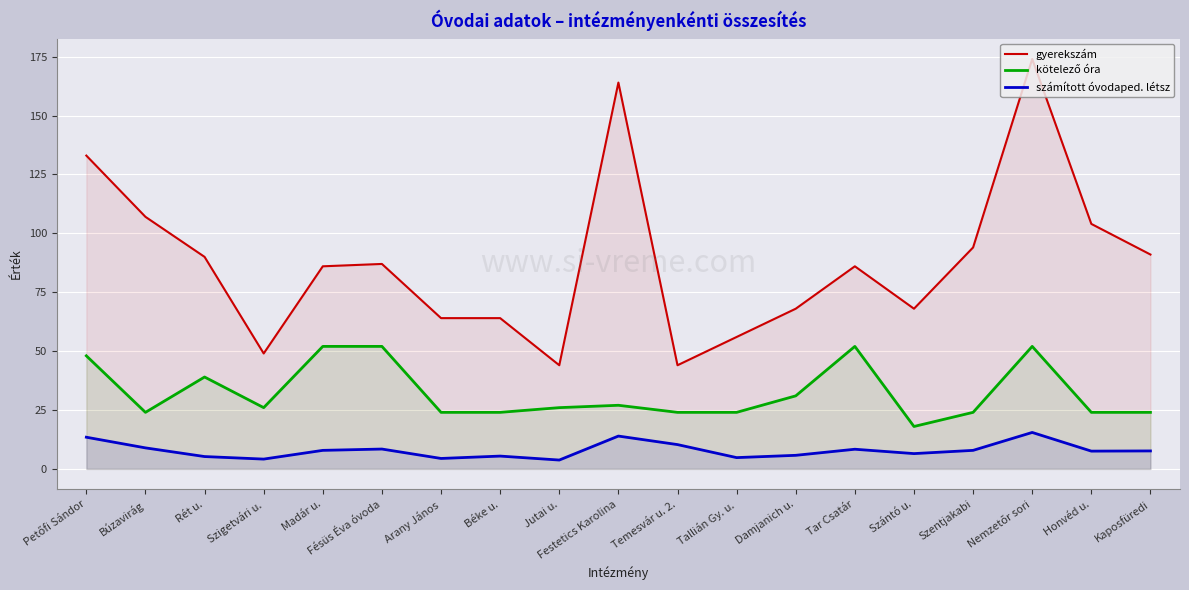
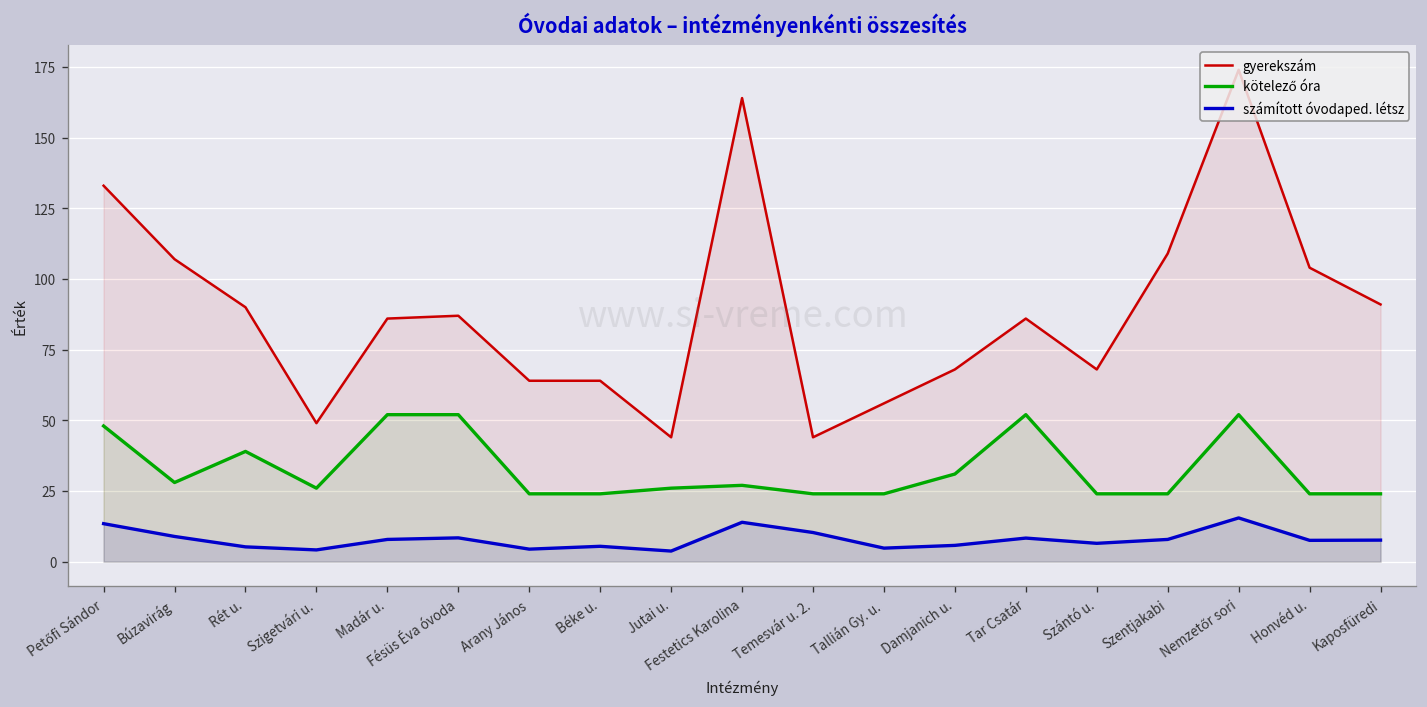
  {
    "gyerekszám": {
      "Petőfi Sándor": 133,
      "Búzavirág": 107,
      "Rét u.": 90,
      "Szigetvári u.": 49,
      "Madár u.": 86,
      "Fésüs Éva óvoda": 87,
      "Arany János": 64,
      "Béke u.": 64,
      "Jutai u.": 44,
      "Festetics Karolina": 164,
      "Temesvár u. 2.": 44,
      "Tallián Gy. u.": 56,
      "Damjanich u.": 68,
      "Tar Csatár": 86,
      "Szántó u.": 68,
-     "Szentjakabi": 94,
+     "Szentjakabi": 109,
      "Honvéd u.": 104,
      "Kaposfüredi": 91
    },
    "kötelező óra": {
      "Petőfi Sándor": 48,
-     "Búzavirág": 24,
+     "Búzavirág": 28,
      "Rét u.": 39,
      "Szigetvári u.": 26,
      "Madár u.": 52,
      "Fésüs Éva óvoda": 52,
      "Arany János": 24,
      "Béke u.": 24,
      "Jutai u.": 26,
      "Festetics Karolina": 27,
      "Temesvár u. 2.": 24,
      "Tallián Gy. u.": 24,
      "Damjanich u.": 31,
      "Tar Csatár": 52,
-     "Szántó u.": 18,
+     "Szántó u.": 24,
      "Szentjakabi": 24,
      "Nemzetőr sori": 52,
      "Honvéd u.": 24,
      "Kaposfüredi": 24
    },
    "számított óvodaped. létsz": {
      "Petőfi Sándor": 13,
      "Búzavirág": 9,
      "Rét u.": 5,
      "Szigetvári u.": 4,
      "Madár u.": 8,
      "Fésüs Éva óvoda": 8,
      "Arany János": 4,
      "Béke u.": 5,
      "Jutai u.": 4,
      "Festetics Karolina": 14,
      "Temesvár u. 2.": 10,
      "Tallián Gy. u.": 5,
      "Damjanich u.": 6,
      "Tar Csatár": 8,
      "Szántó u.": 6,
      "Szentjakabi": 8,
      "Nemzetőr sori": 15,
      "Honvéd u.": 8,
      "Kaposfüredi": 8
    }
  }
